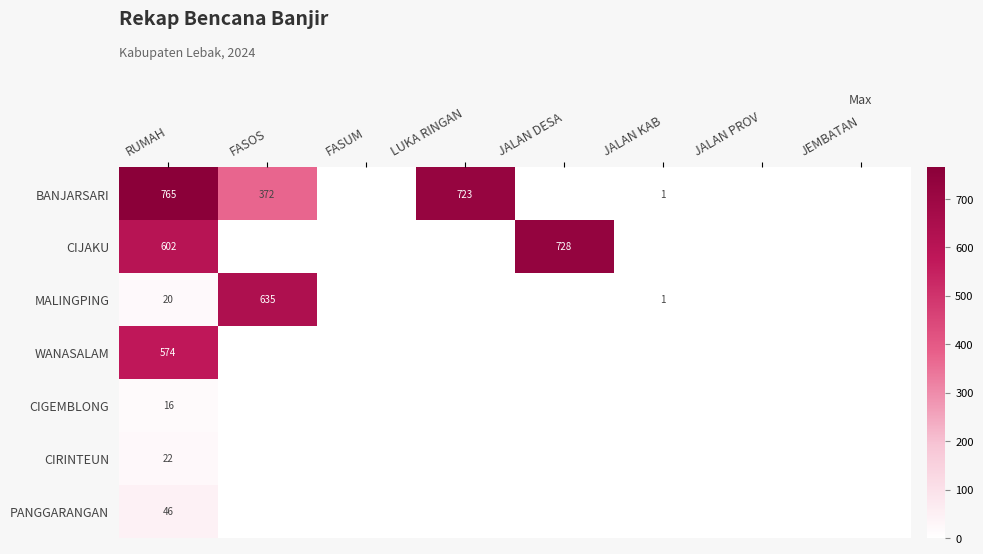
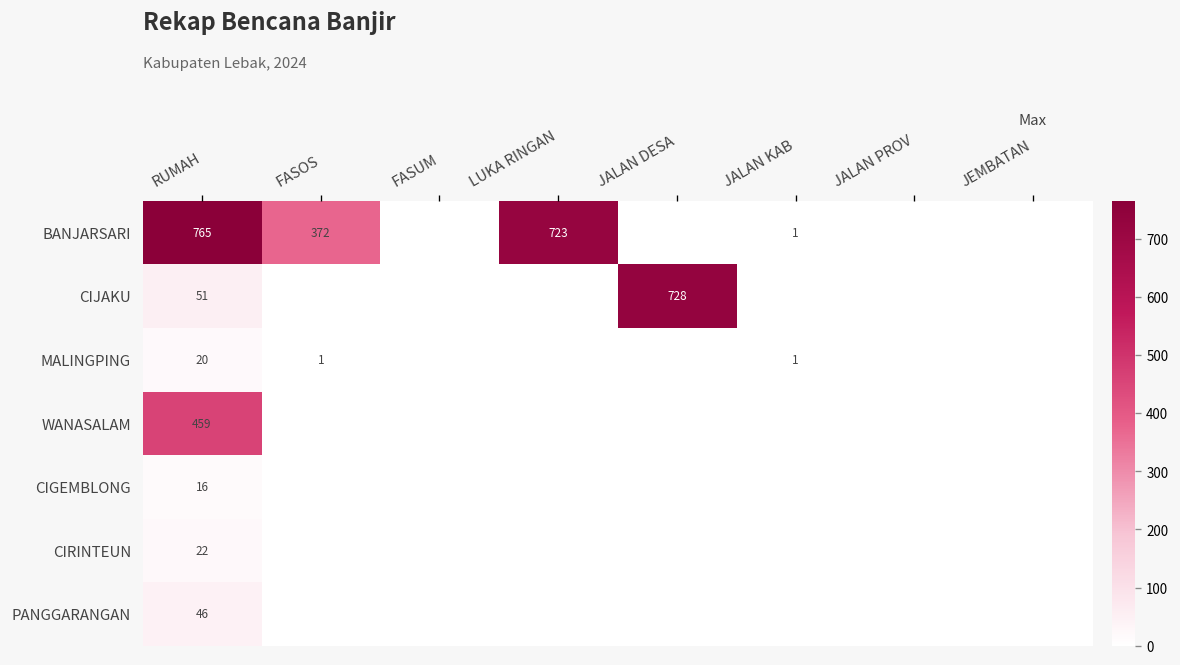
  {
    "BANJARSARI": {
      "RUMAH": 765,
      "FASOS": 372,
      "LUKA RINGAN": 723,
      "JALAN KAB": 1
    },
    "CIJAKU": {
-     "RUMAH": 602,
+     "RUMAH": 51,
      "JALAN DESA": 728
    },
    "MALINGPING": {
      "RUMAH": 20,
-     "FASOS": 635,
+     "FASOS": 1,
      "JALAN KAB": 1
    },
    "WANASALAM": {
-     "RUMAH": 574
+     "RUMAH": 459
    },
    "CIGEMBLONG": {
      "RUMAH": 16
    },
    "CIRINTEUN": {
      "RUMAH": 22
    },
    "PANGGARANGAN": {
      "RUMAH": 46
    }
  }
